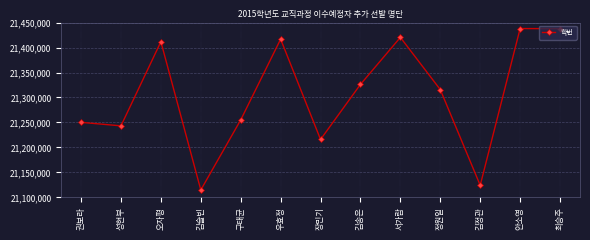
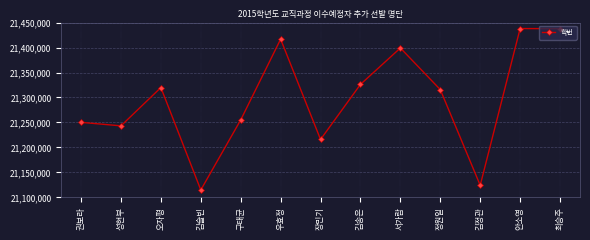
  {
    "권보라": "21,250,000",
    "성현부": "21,240,000",
-   "오자평": "21,410,000",
+   "오자평": "21,320,000",
    "김슬빈": "21,110,000",
    "구태균": "21,260,000",
    "우효정": "21,420,000",
    "장민기": "21,220,000",
    "김송은": "21,330,000",
-   "서가람": "21,420,000",
+   "서가람": "21,400,000",
    "정원일": "21,320,000",
    "김정관": "21,120,000",
    "안소영": "21,440,000"
  }
